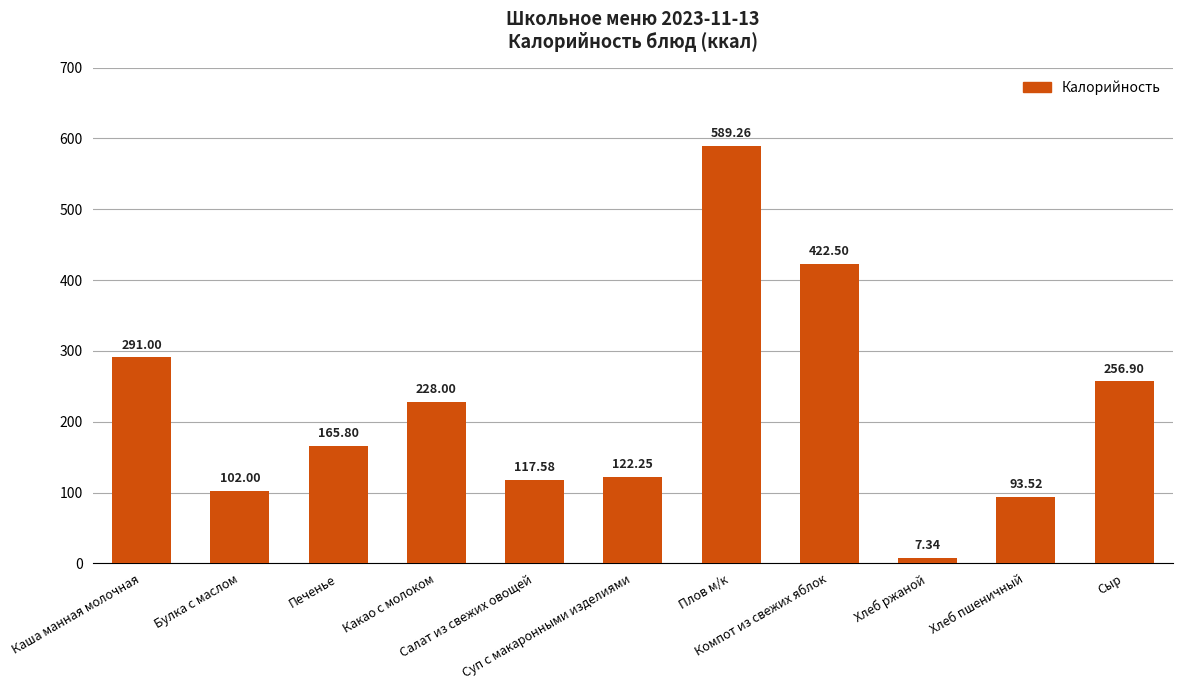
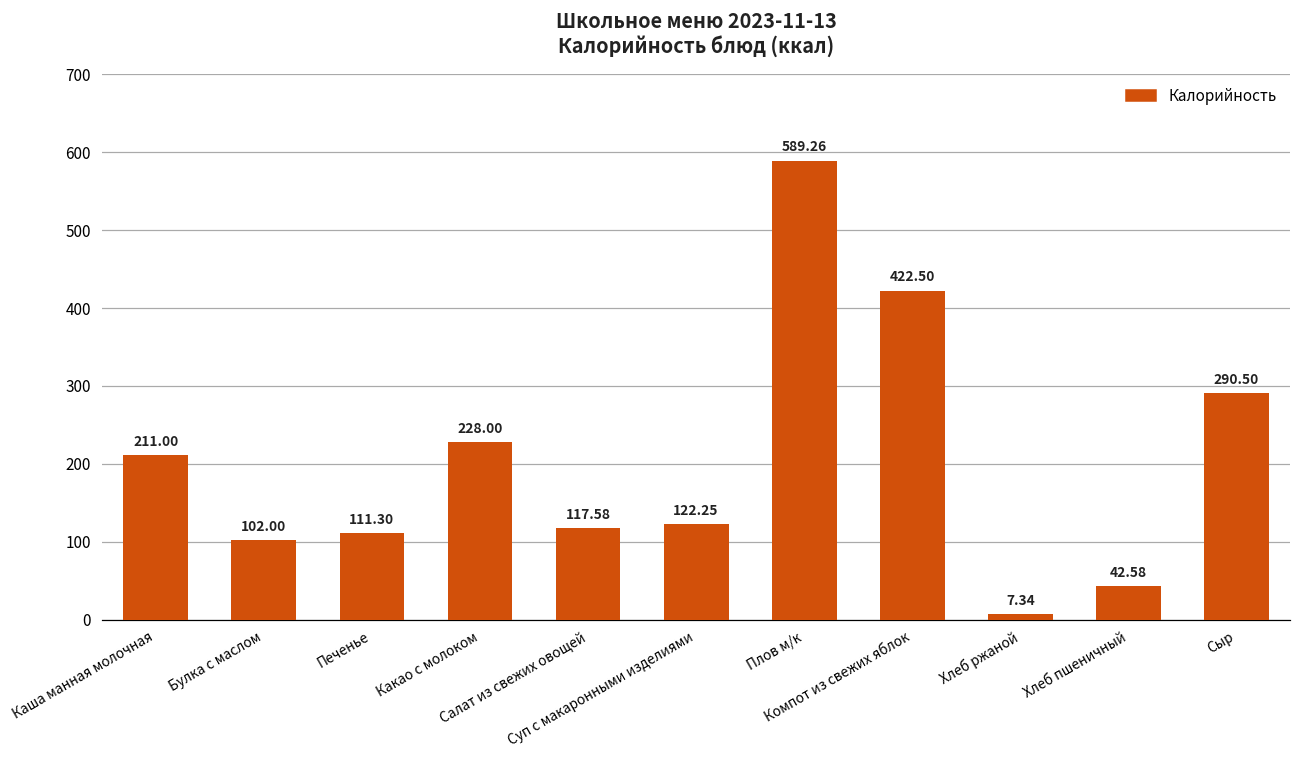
  {
-   "Каша манная молочная": 291.00,
+   "Каша манная молочная": 211.00,
    "Булка с маслом": 102.00,
-   "Печенье": 165.80,
+   "Печенье": 111.30,
    "Какао с молоком": 228.00,
    "Салат из свежих овощей": 117.58,
    "Суп с макаронными изделиями": 122.25,
    "Плов м/к": 589.26,
    "Компот из свежих яблок": 422.50,
    "Хлеб ржаной": 7.34,
-   "Хлеб пшеничный": 93.52,
-   "Сыр": 256.90
+   "Хлеб пшеничный": 42.58,
+   "Сыр": 290.50
  }
